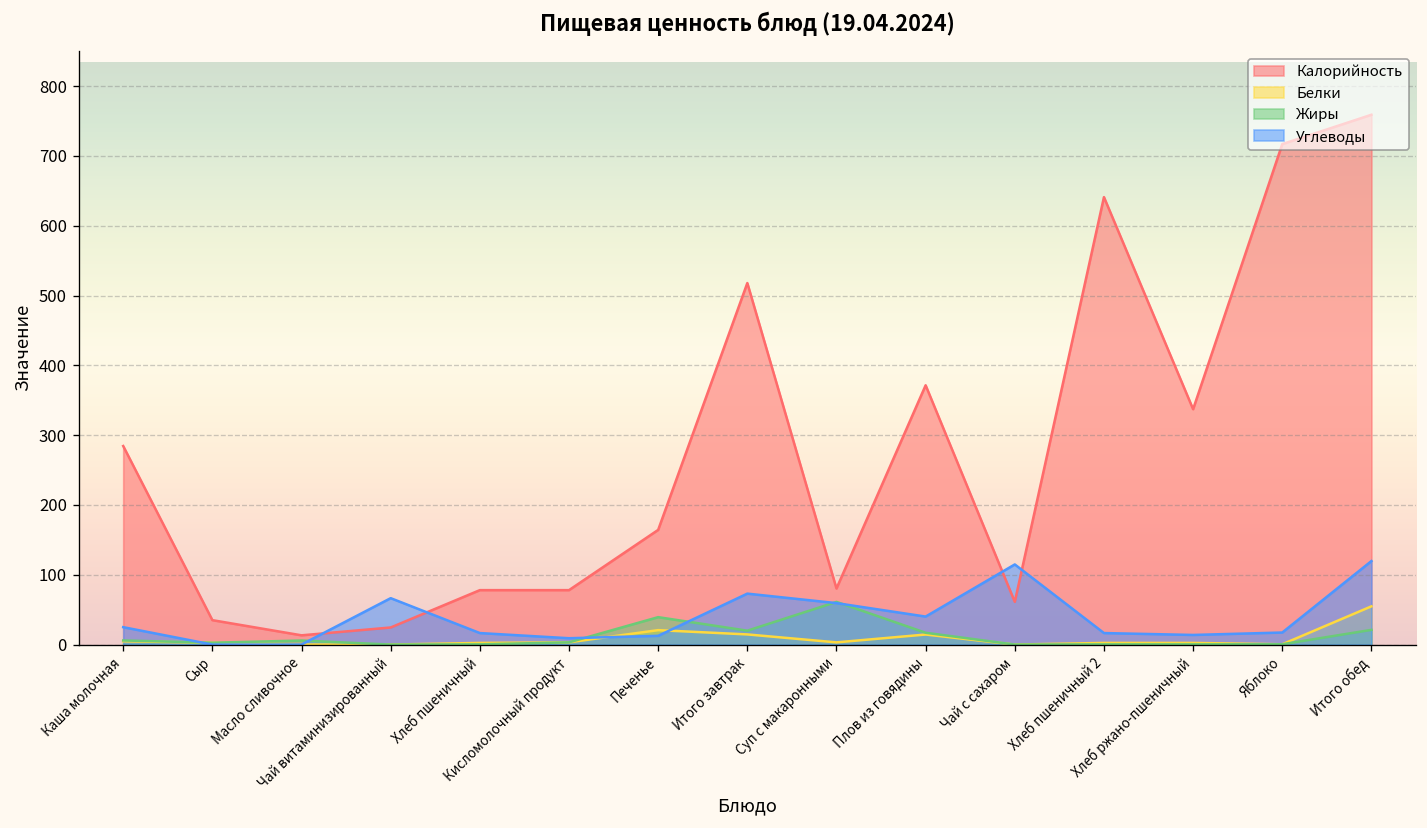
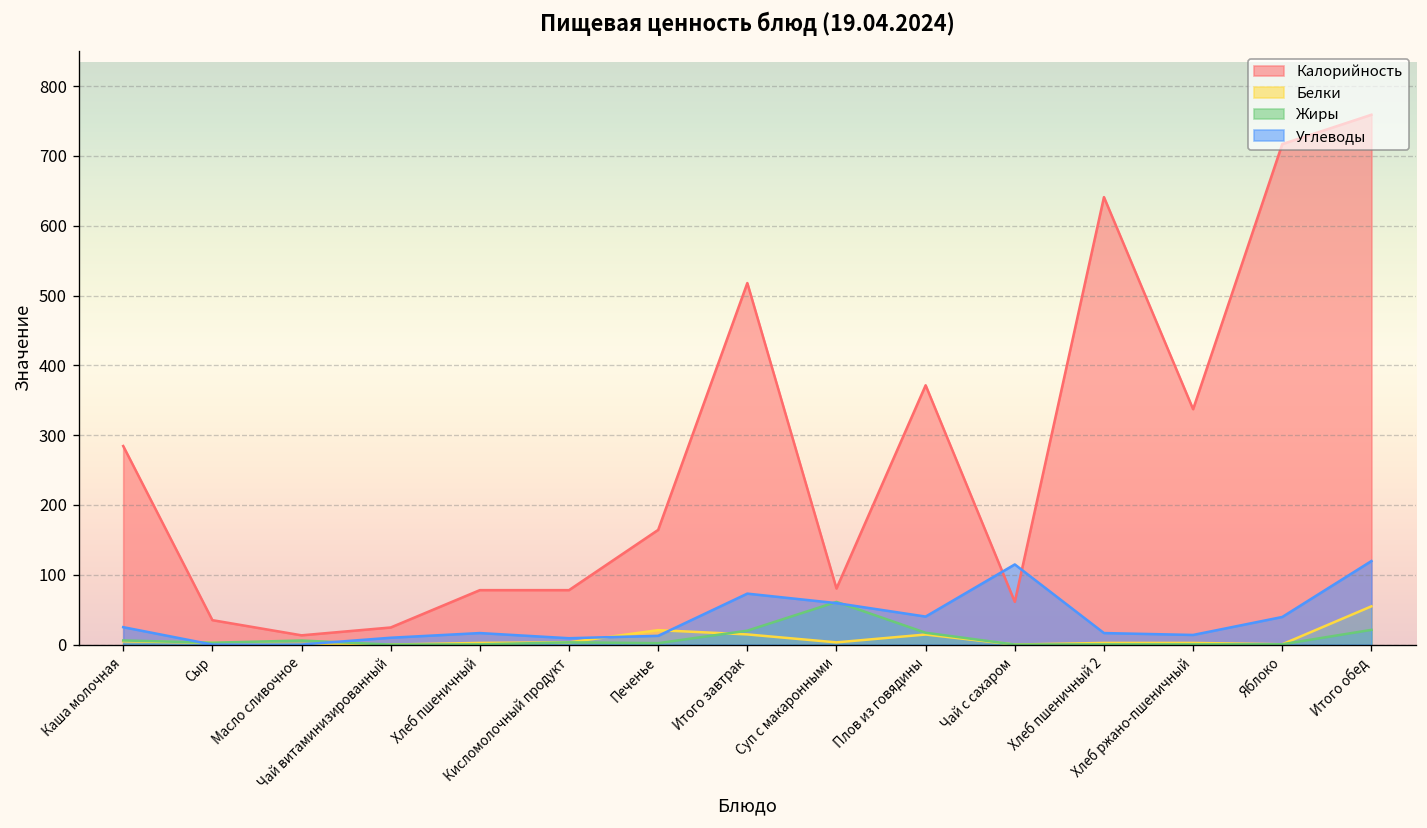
  {
    "Калорийность": {
      "Каша молочная": 280,
      "Сыр": 40,
      "Масло сливочное": 10,
      "Чай витаминизированный": 20,
      "Хлеб пшеничный": 80,
      "Кисломолочный продукт": 80,
      "Печенье": 160,
      "Итого завтрак": 520,
      "Суп с макаронными": 80,
      "Плов из говядины": 370,
      "Чай с сахаром": 60,
      "Хлеб пшеничный 2": 640,
      "Хлеб ржано-пшеничный": 340
    },
    "Белки": {
      "Печенье": 20,
      "Итого завтрак": 10,
      "Суп с макаронными": 0,
      "Итого обед": 50
    },
    "Жиры": {
      "Масло сливочное": 10,
-     "Печенье": 40,
+     "Печенье": 0,
      "Итого завтрак": 20,
      "Итого обед": 20
    },
    "Углеводы": {
      "Каша молочная": 20,
-     "Чай витаминизированный": 70,
+     "Чай витаминизированный": 10,
      "Хлеб пшеничный": 20,
      "Кисломолочный продукт": 10,
      "Печенье": 10,
      "Итого завтрак": 70,
      "Плов из говядины": 40,
      "Чай с сахаром": 110,
      "Хлеб пшеничный 2": 20,
      "Хлеб ржано-пшеничный": 10,
-     "Яблоко": 20,
+     "Яблоко": 40,
      "Итого обед": 120
    }
  }
